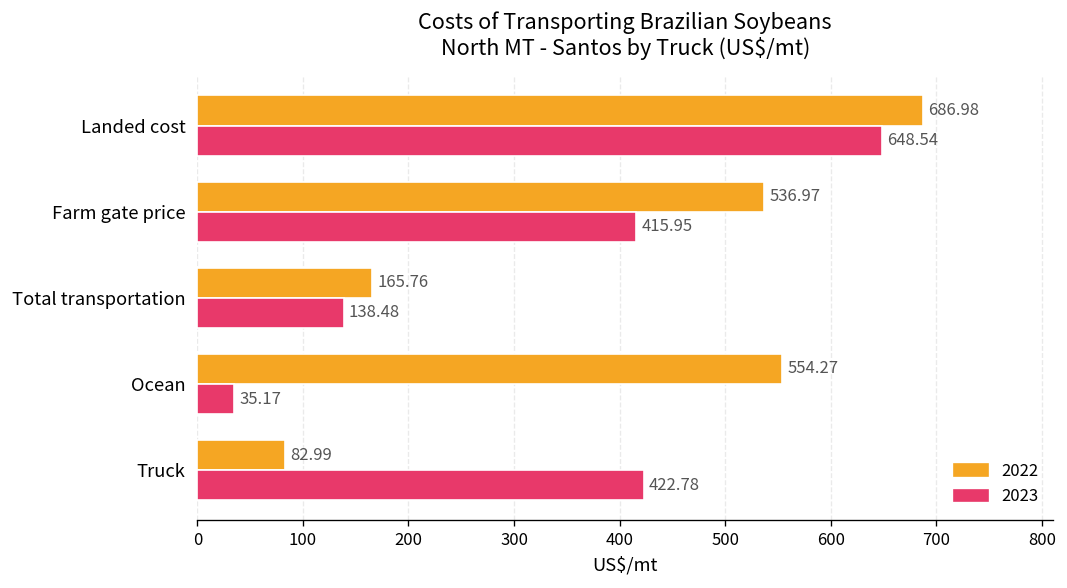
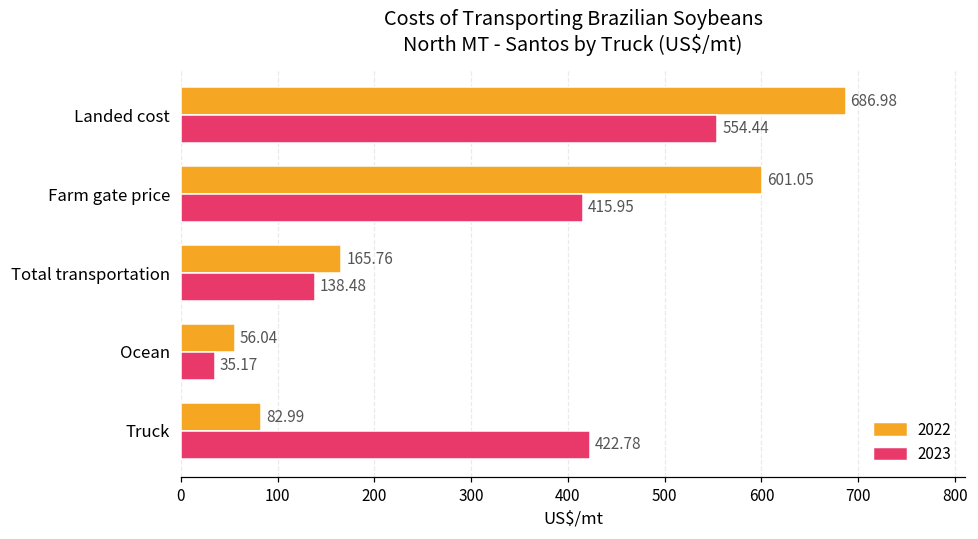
  {
    "2022": {
      "Landed cost": 686.98,
-     "Farm gate price": 536.97,
+     "Farm gate price": 601.05,
      "Total transportation": 165.76,
-     "Ocean": 554.27,
+     "Ocean": 56.04,
      "Truck": 82.99
    },
    "2023": {
-     "Landed cost": 648.54,
+     "Landed cost": 554.44,
      "Farm gate price": 415.95,
      "Total transportation": 138.48,
      "Ocean": 35.17,
      "Truck": 422.78
    }
  }
